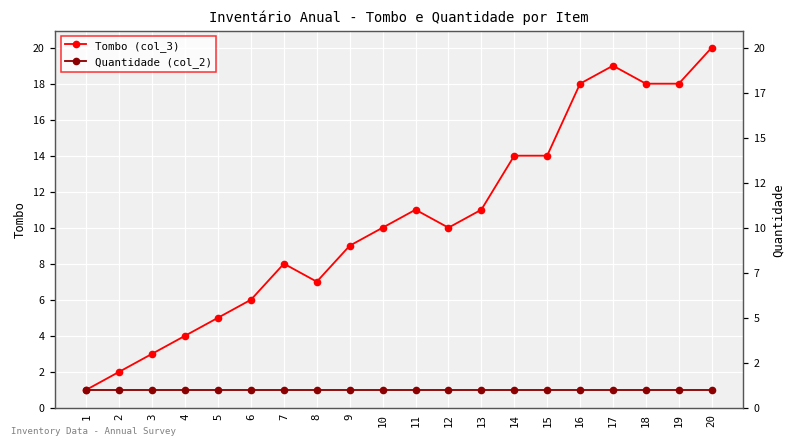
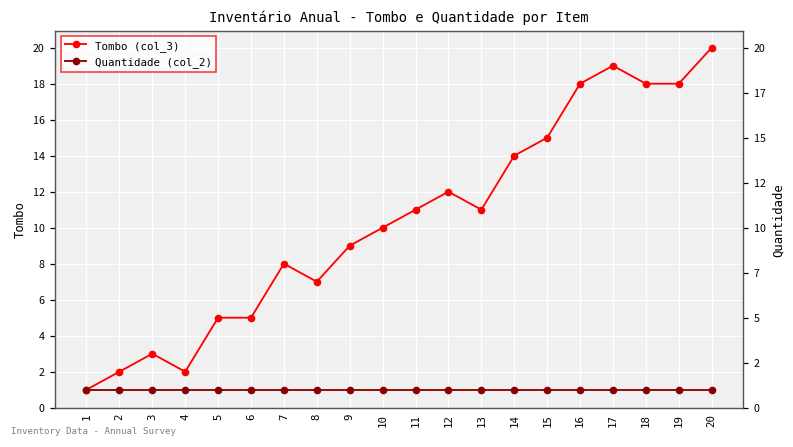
  {
    "Tombo (col_3)": {
      "2": 2,
      "3": 3,
-     "4": 4,
+     "4": 2,
      "5": 5,
-     "6": 6,
+     "6": 5,
      "7": 8,
      "8": 7,
      "9": 9,
      "10": 10,
      "11": 11,
-     "12": 10,
+     "12": 12,
      "13": 11,
      "14": 14,
-     "15": 14,
+     "15": 15,
      "16": 18,
      "17": 19,
      "18": 18,
      "19": 18,
      "20": 20
    },
    "Quantidade (col_2)": {
      "2": 1,
      "3": 1,
      "4": 1,
      "5": 1,
      "6": 1,
      "7": 1,
      "8": 1,
      "9": 1,
      "10": 1,
      "11": 1,
      "12": 1,
      "13": 1,
      "14": 1,
      "15": 1,
      "16": 1,
      "17": 1,
      "18": 1,
      "19": 1,
      "20": 1
    }
  }
